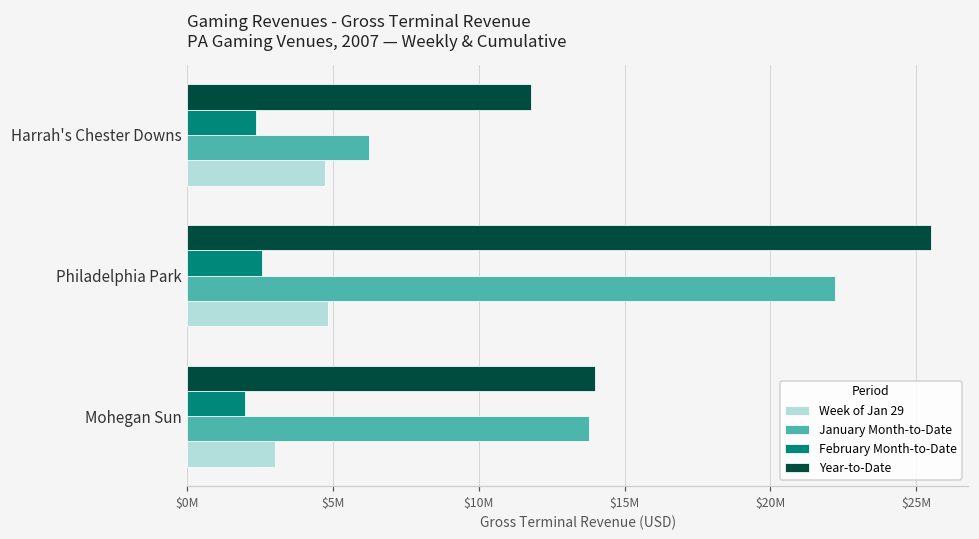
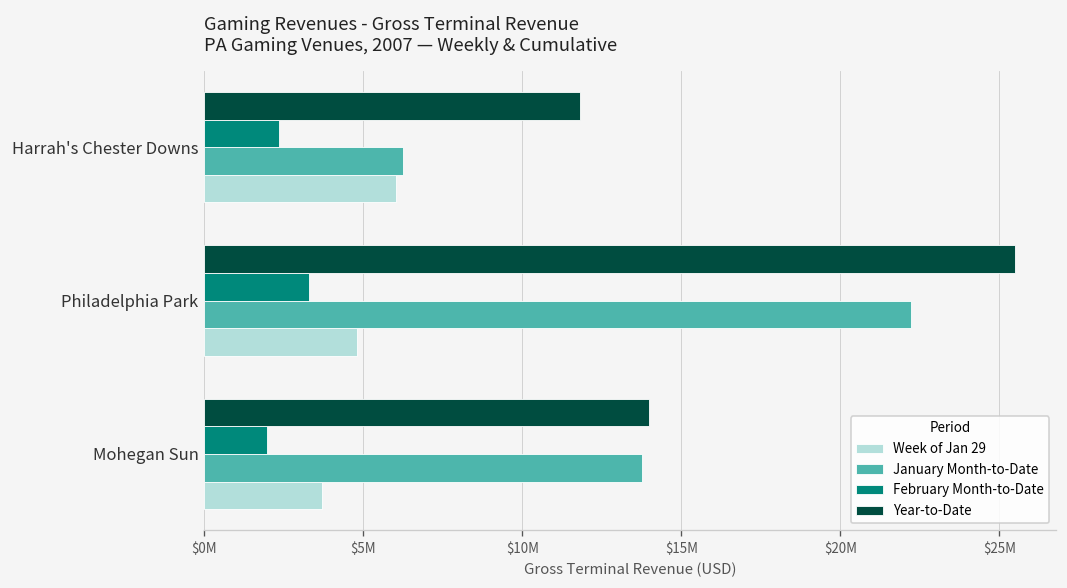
  {
    "Week of Jan 29": {
-     "Harrah's Chester Downs": "$4700000",
+     "Harrah's Chester Downs": "$6000000",
      "Philadelphia Park": "$4800000",
-     "Mohegan Sun": "$3000000"
+     "Mohegan Sun": "$3700000"
    },
    "January Month-to-Date": {
      "Harrah's Chester Downs": "$6200000",
      "Philadelphia Park": "$22200000",
      "Mohegan Sun": "$13800000"
    },
    "February Month-to-Date": {
      "Harrah's Chester Downs": "$2300000",
-     "Philadelphia Park": "$2600000",
+     "Philadelphia Park": "$3300000",
      "Mohegan Sun": "$2000000"
    },
    "Year-to-Date": {
      "Harrah's Chester Downs": "$11800000",
      "Philadelphia Park": "$25500000",
      "Mohegan Sun": "$14000000"
    }
  }
